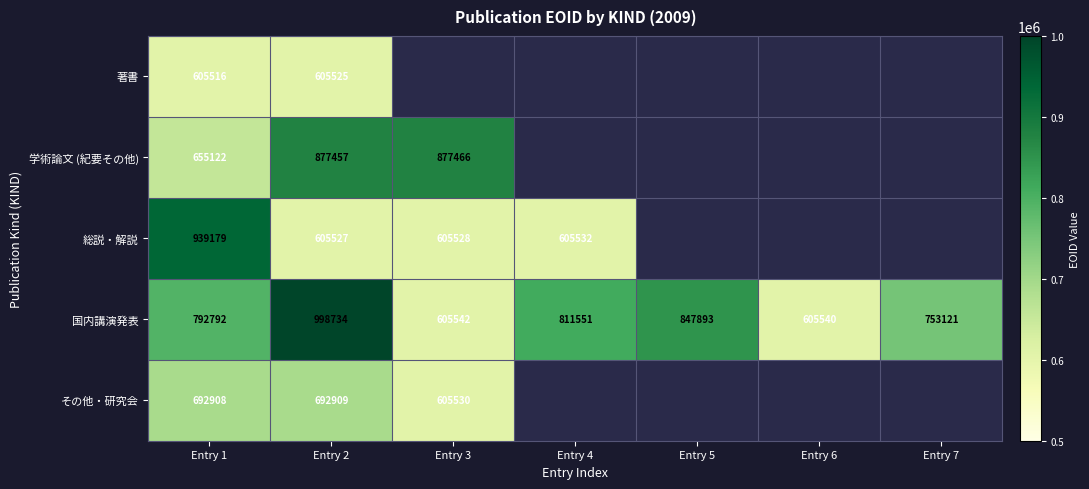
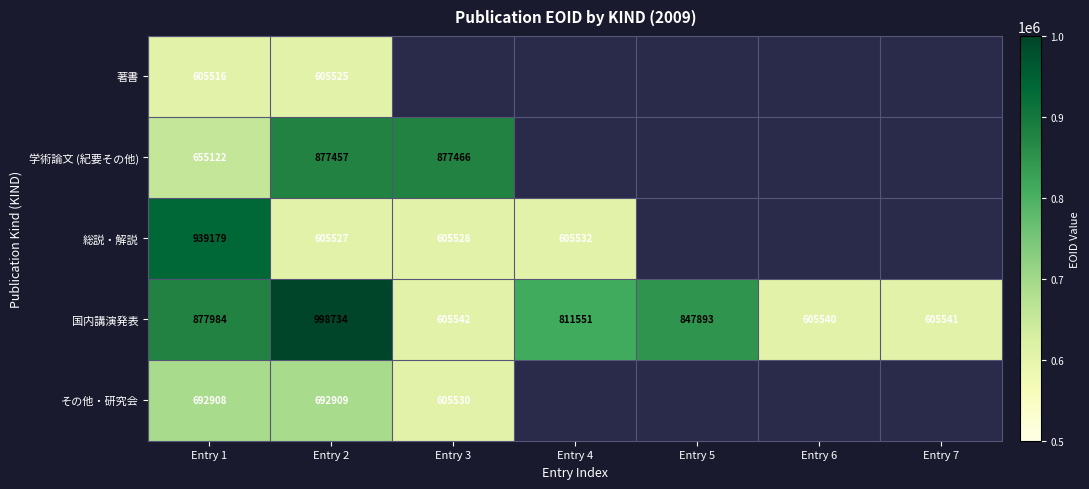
  {
    "著書": {
      "Entry 1": 605516,
      "Entry 2": 605525
    },
    "学術論文 (紀要その他)": {
      "Entry 1": 655122,
      "Entry 2": 877457,
      "Entry 3": 877466
    },
    "総説・解説": {
      "Entry 1": 939179,
      "Entry 2": 605527,
      "Entry 3": 605528,
      "Entry 4": 605532
    },
    "国内講演発表": {
-     "Entry 1": 792792,
+     "Entry 1": 877984,
      "Entry 2": 998734,
      "Entry 3": 605542,
      "Entry 4": 811551,
      "Entry 5": 847893,
      "Entry 6": 605540,
-     "Entry 7": 753121
+     "Entry 7": 605541
    },
    "その他・研究会": {
      "Entry 1": 692908,
      "Entry 2": 692909,
      "Entry 3": 605530
    }
  }
